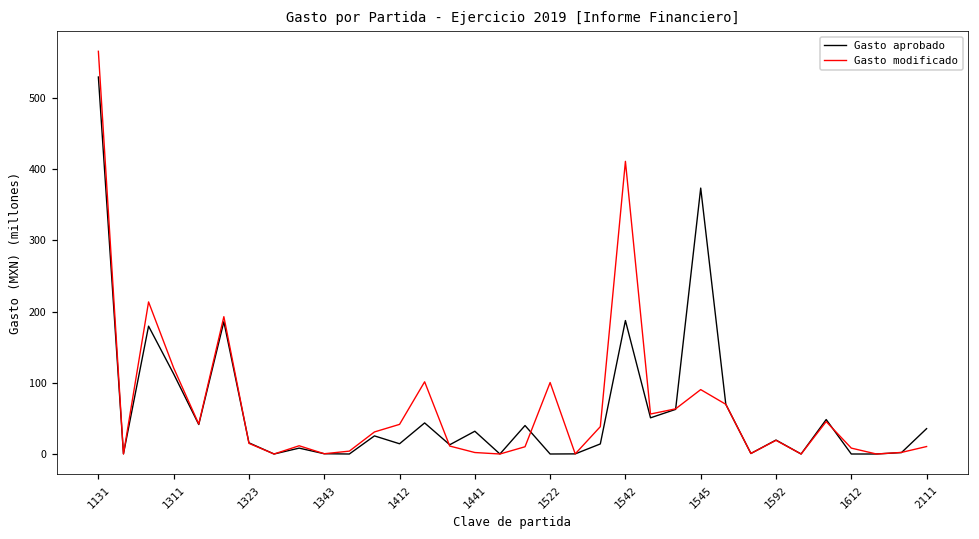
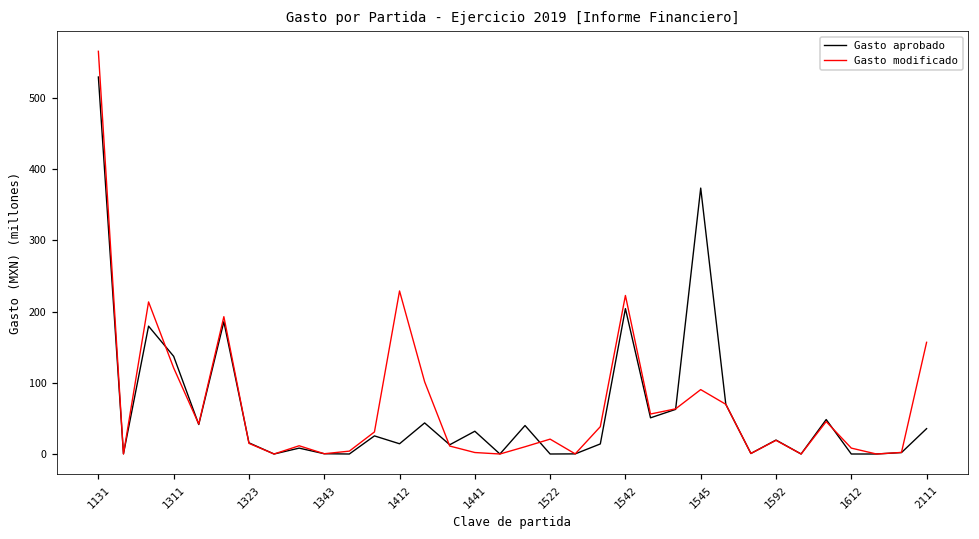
  {
    "Gasto aprobado": {
      "1131": 530,
-     "1311": 110,
+     "1311": 140,
      "1412": 10,
      "1441": 30,
      "1522": 0,
-     "1542": 190,
+     "1542": 200,
      "1545": 370,
      "1612": 0,
      "2111": 40
    },
    "Gasto modificado": {
      "1131": 570,
      "1311": 120,
-     "1412": 40,
+     "1412": 230,
      "1441": 0,
-     "1522": 100,
-     "1542": 410,
+     "1522": 20,
+     "1542": 220,
      "1545": 90,
      "1612": 10,
-     "2111": 10
+     "2111": 160
    }
  }
